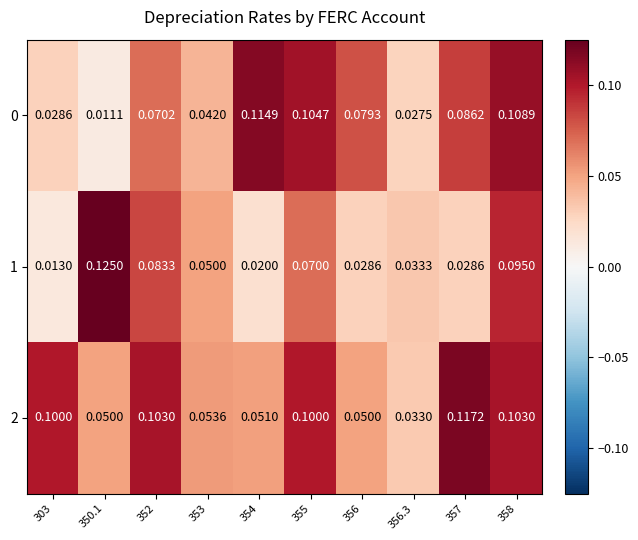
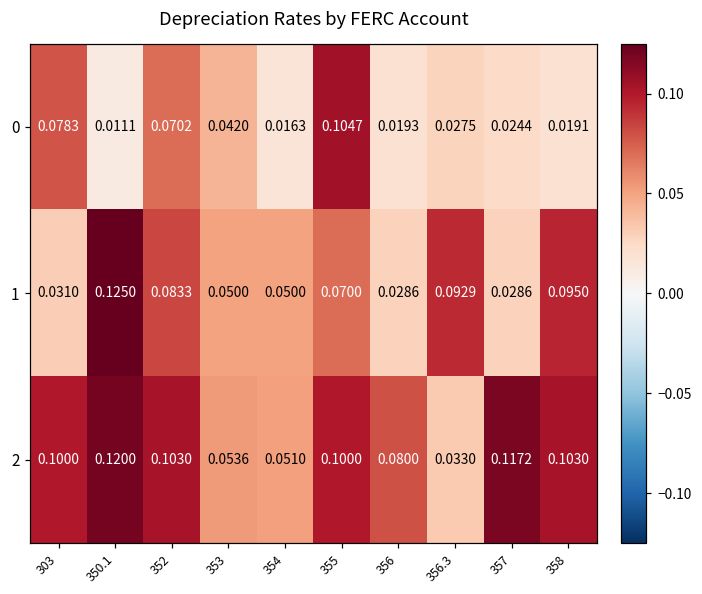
  {
    "0": {
-     "303": 0.0286,
+     "303": 0.0783,
      "350.1": 0.0111,
      "352": 0.0702,
      "353": 0.0420,
-     "354": 0.1149,
+     "354": 0.0163,
      "355": 0.1047,
-     "356": 0.0793,
+     "356": 0.0193,
      "356.3": 0.0275,
-     "357": 0.0862,
-     "358": 0.1089
+     "357": 0.0244,
+     "358": 0.0191
    },
    "1": {
-     "303": 0.0130,
+     "303": 0.0310,
      "350.1": 0.1250,
      "352": 0.0833,
      "353": 0.0500,
-     "354": 0.0200,
+     "354": 0.0500,
      "355": 0.0700,
      "356": 0.0286,
-     "356.3": 0.0333,
+     "356.3": 0.0929,
      "357": 0.0286,
      "358": 0.0950
    },
    "2": {
      "303": 0.1000,
-     "350.1": 0.0500,
+     "350.1": 0.1200,
      "352": 0.1030,
      "353": 0.0536,
      "354": 0.0510,
      "355": 0.1000,
-     "356": 0.0500,
+     "356": 0.0800,
      "356.3": 0.0330,
      "357": 0.1172,
      "358": 0.1030
    }
  }
